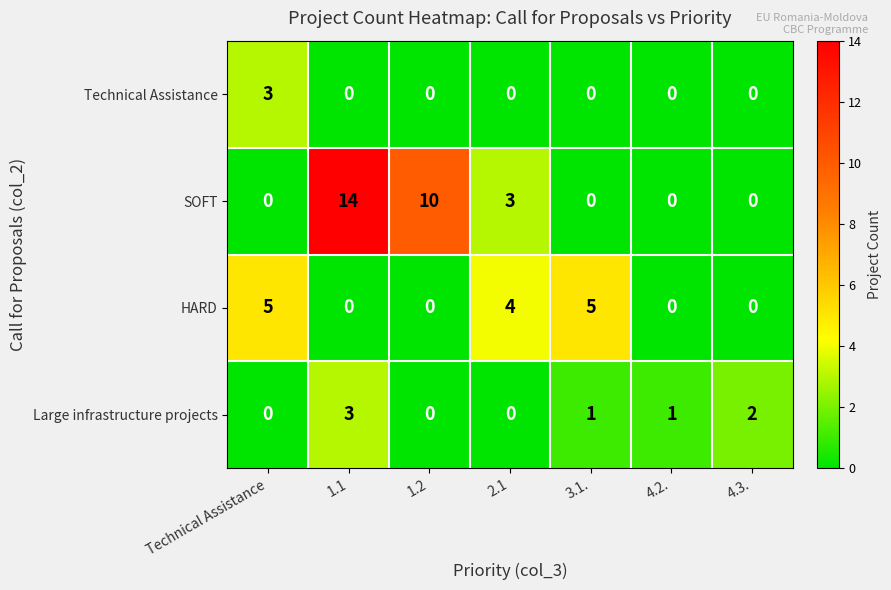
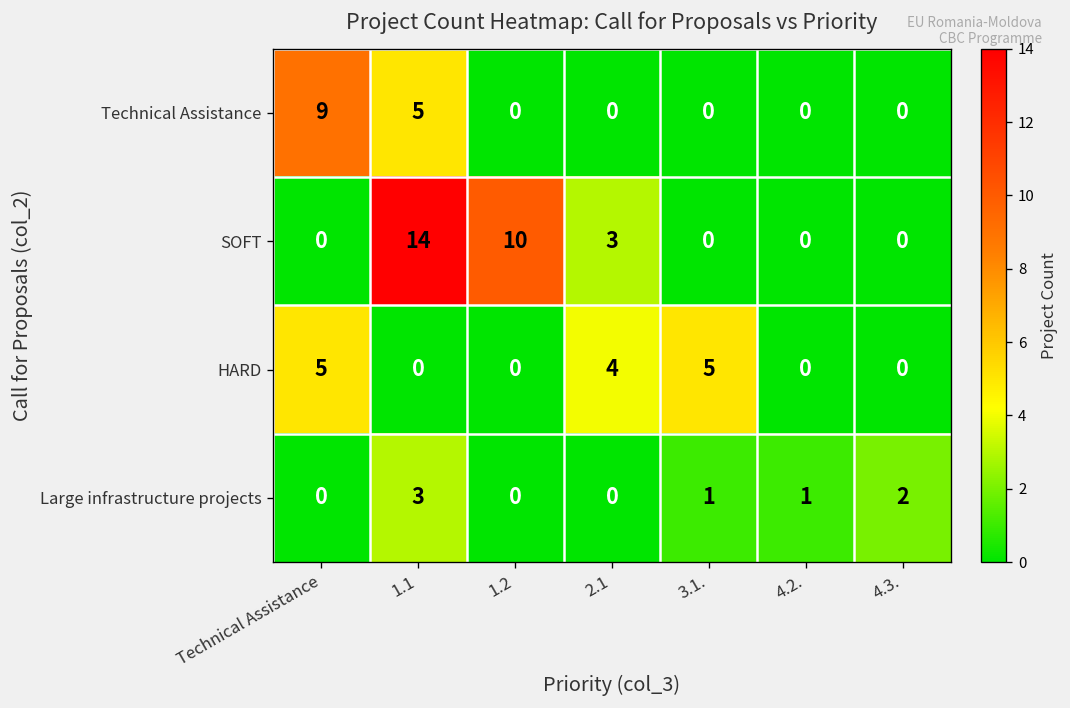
  {
    "Technical Assistance": {
-     "Technical Assistance": 3,
-     "1.1": 0,
+     "Technical Assistance": 9,
+     "1.1": 5,
      "1.2": 0,
      "2.1": 0,
      "3.1.": 0,
      "4.2.": 0,
      "4.3.": 0
    },
    "SOFT": {
      "Technical Assistance": 0,
      "1.1": 14,
      "1.2": 10,
      "2.1": 3,
      "3.1.": 0,
      "4.2.": 0,
      "4.3.": 0
    },
    "HARD": {
      "Technical Assistance": 5,
      "1.1": 0,
      "1.2": 0,
      "2.1": 4,
      "3.1.": 5,
      "4.2.": 0,
      "4.3.": 0
    },
    "Large infrastructure projects": {
      "Technical Assistance": 0,
      "1.1": 3,
      "1.2": 0,
      "2.1": 0,
      "3.1.": 1,
      "4.2.": 1,
      "4.3.": 2
    }
  }
